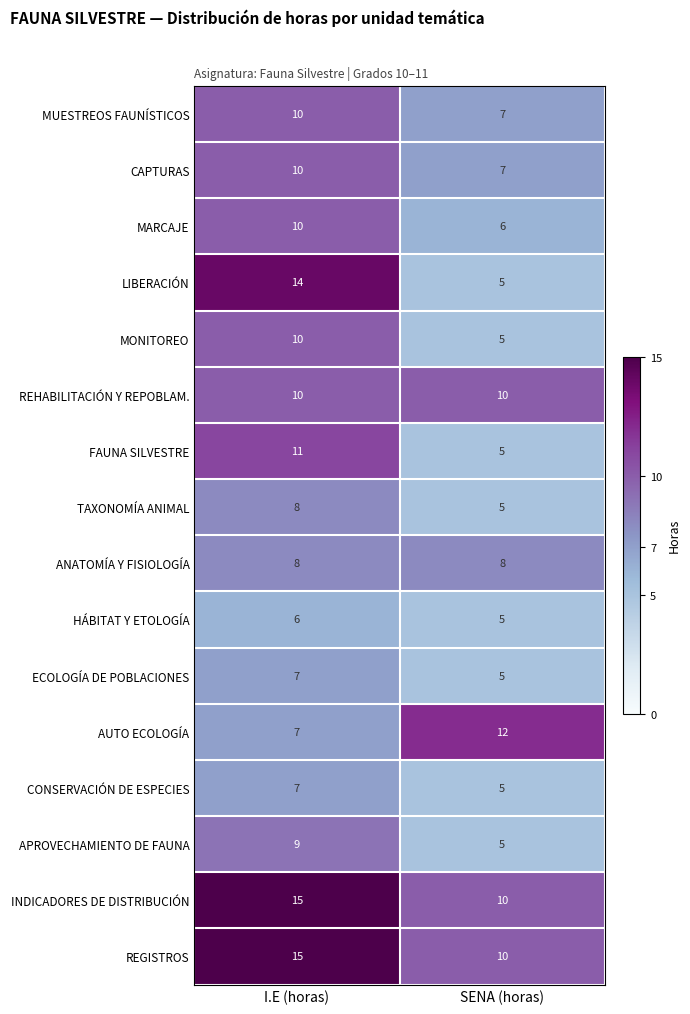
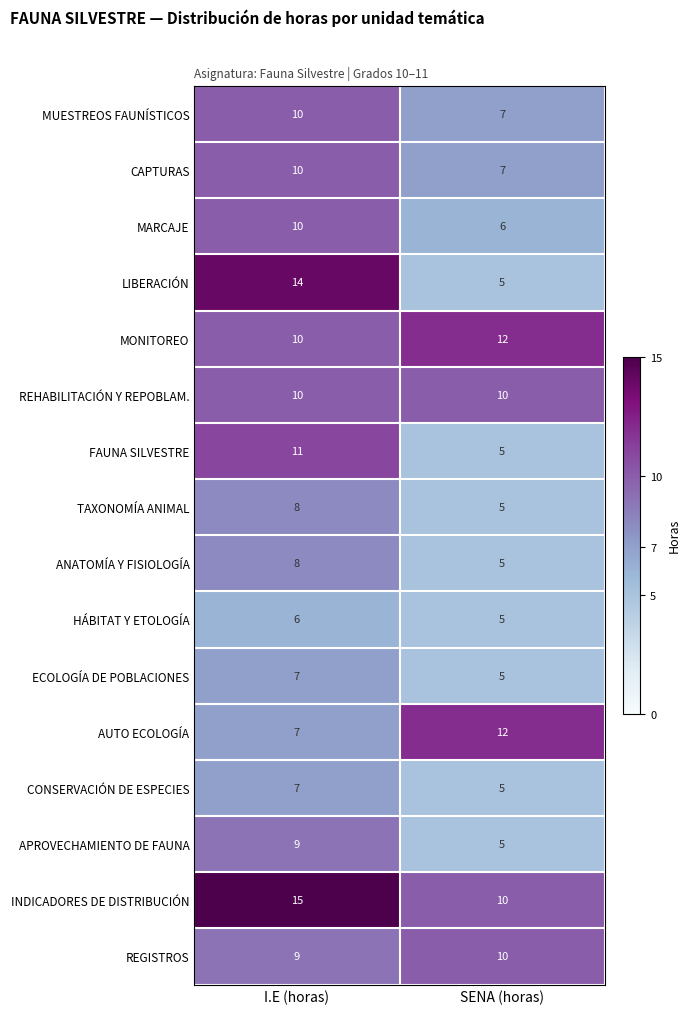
  {
    "MUESTREOS FAUNÍSTICOS": {
      "I.E (horas)": 10,
      "SENA (horas)": 7
    },
    "CAPTURAS": {
      "I.E (horas)": 10,
      "SENA (horas)": 7
    },
    "MARCAJE": {
      "I.E (horas)": 10,
      "SENA (horas)": 6
    },
    "LIBERACIÓN": {
      "I.E (horas)": 14,
      "SENA (horas)": 5
    },
    "MONITOREO": {
      "I.E (horas)": 10,
-     "SENA (horas)": 5
+     "SENA (horas)": 12
    },
    "REHABILITACIÓN Y REPOBLAM.": {
      "I.E (horas)": 10,
      "SENA (horas)": 10
    },
    "FAUNA SILVESTRE": {
      "I.E (horas)": 11,
      "SENA (horas)": 5
    },
    "TAXONOMÍA ANIMAL": {
      "I.E (horas)": 8,
      "SENA (horas)": 5
    },
    "ANATOMÍA Y FISIOLOGÍA": {
      "I.E (horas)": 8,
-     "SENA (horas)": 8
+     "SENA (horas)": 5
    },
    "HÁBITAT Y ETOLOGÍA": {
      "I.E (horas)": 6,
      "SENA (horas)": 5
    },
    "ECOLOGÍA DE POBLACIONES": {
      "I.E (horas)": 7,
      "SENA (horas)": 5
    },
    "AUTO ECOLOGÍA": {
      "I.E (horas)": 7,
      "SENA (horas)": 12
    },
    "CONSERVACIÓN DE ESPECIES": {
      "I.E (horas)": 7,
      "SENA (horas)": 5
    },
    "APROVECHAMIENTO DE FAUNA": {
      "I.E (horas)": 9,
      "SENA (horas)": 5
    },
    "INDICADORES DE DISTRIBUCIÓN": {
      "I.E (horas)": 15,
      "SENA (horas)": 10
    },
    "REGISTROS": {
-     "I.E (horas)": 15,
+     "I.E (horas)": 9,
      "SENA (horas)": 10
    }
  }
